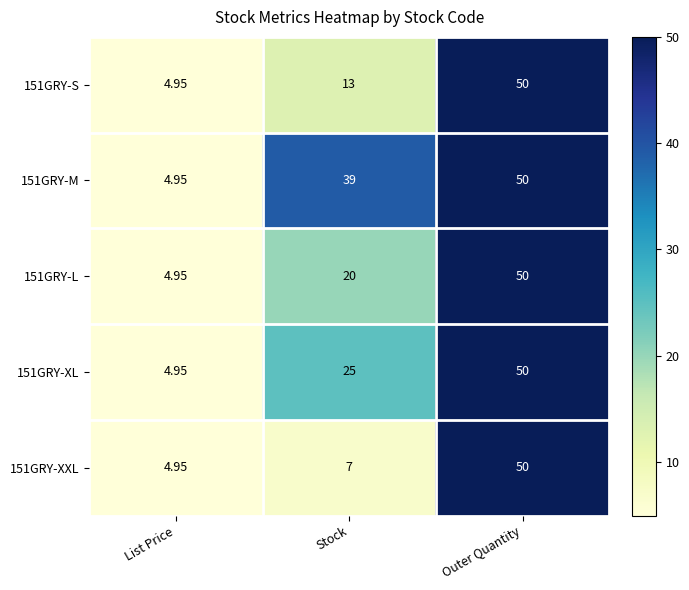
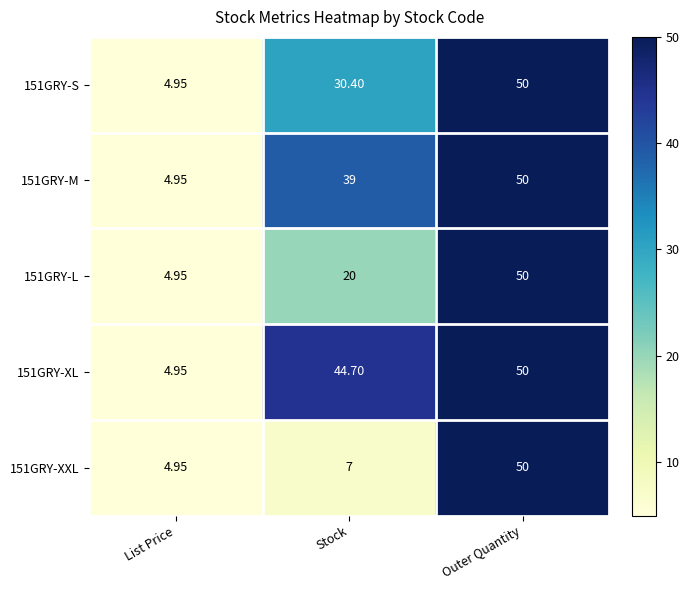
  {
    "151GRY-S": {
      "List Price": 4.95,
-     "Stock": 13,
+     "Stock": 30.40,
      "Outer Quantity": 50
    },
    "151GRY-M": {
      "List Price": 4.95,
      "Stock": 39,
      "Outer Quantity": 50
    },
    "151GRY-L": {
      "List Price": 4.95,
      "Stock": 20,
      "Outer Quantity": 50
    },
    "151GRY-XL": {
      "List Price": 4.95,
-     "Stock": 25,
+     "Stock": 44.70,
      "Outer Quantity": 50
    },
    "151GRY-XXL": {
      "List Price": 4.95,
      "Stock": 7,
      "Outer Quantity": 50
    }
  }
